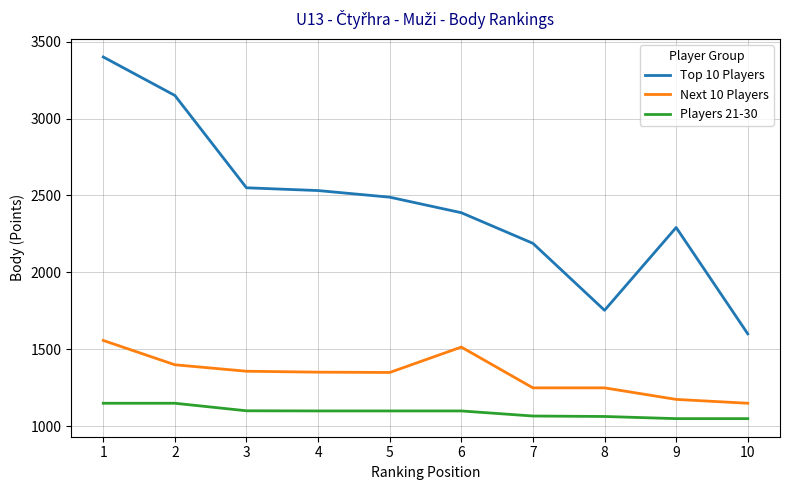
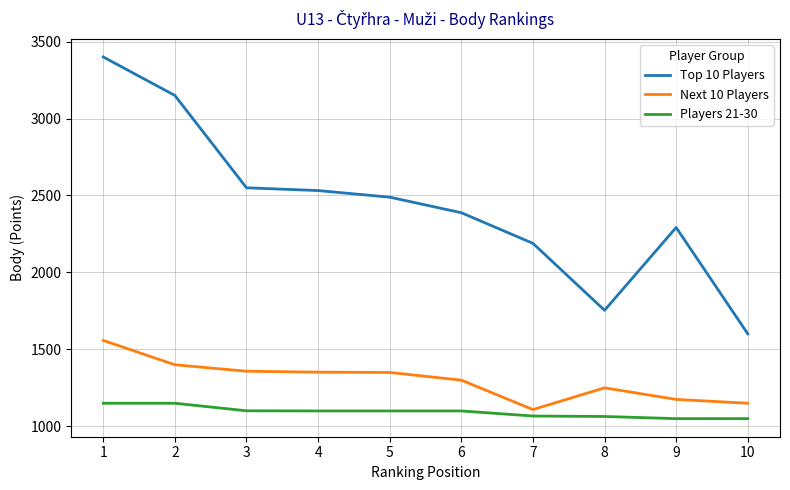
  {
    "Top 10 Players": {
      "1": 3400,
      "2": 3150,
      "3": 2550,
      "4": 2530,
      "5": 2490,
      "6": 2390,
      "7": 2190,
      "8": 1750,
      "9": 2290,
      "10": 1600
    },
    "Next 10 Players": {
      "1": 1560,
      "2": 1400,
      "3": 1360,
      "4": 1350,
      "5": 1350,
-     "6": 1520,
-     "7": 1250,
+     "6": 1300,
+     "7": 1110,
      "8": 1250,
      "9": 1180,
      "10": 1150
    },
    "Players 21-30": {
      "1": 1150,
      "2": 1150,
      "3": 1100,
      "4": 1100,
      "5": 1100,
      "6": 1100,
      "7": 1070,
      "8": 1060,
      "9": 1050,
      "10": 1050
    }
  }
